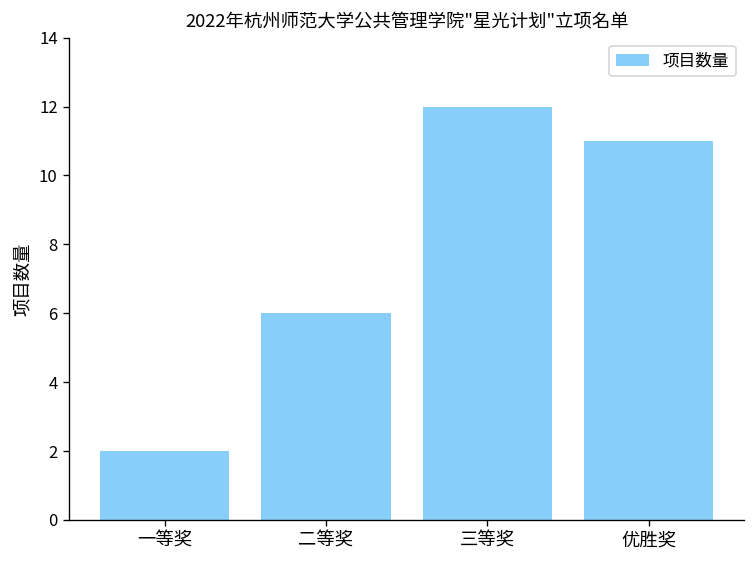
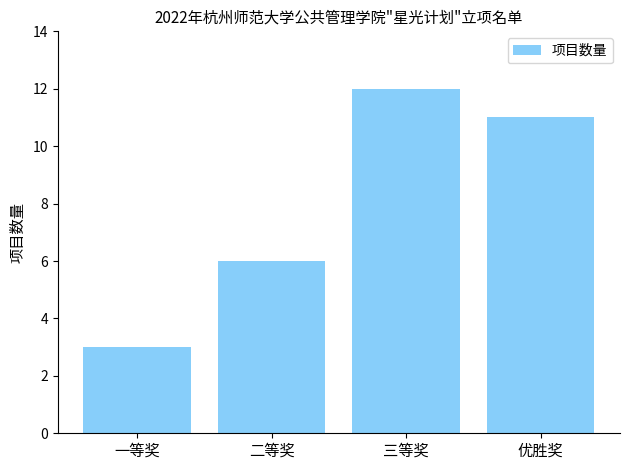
  {
-   "一等奖": 2,
+   "一等奖": 3,
    "二等奖": 6,
    "三等奖": 12,
    "优胜奖": 11
  }
